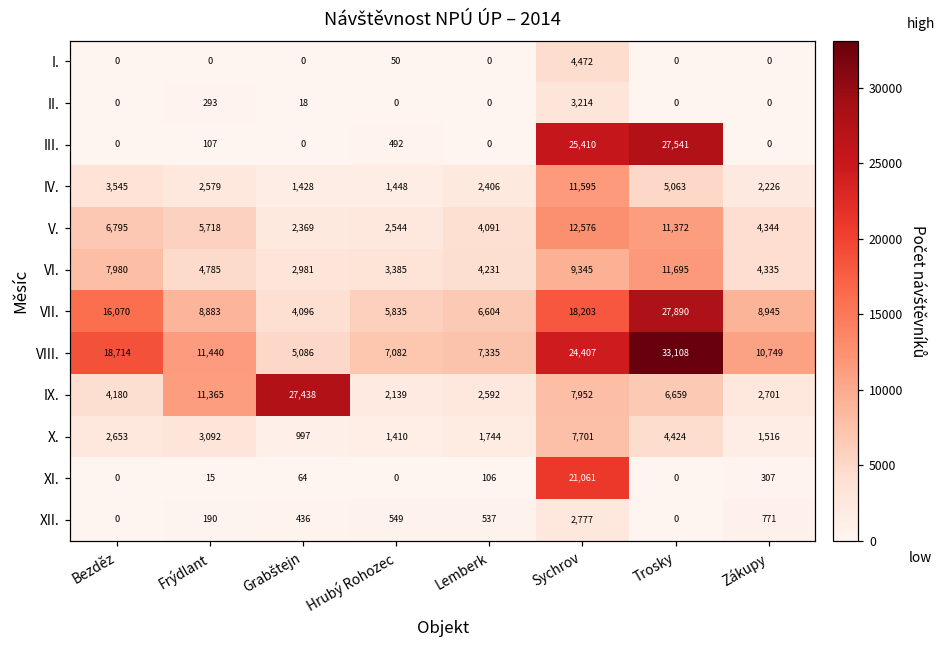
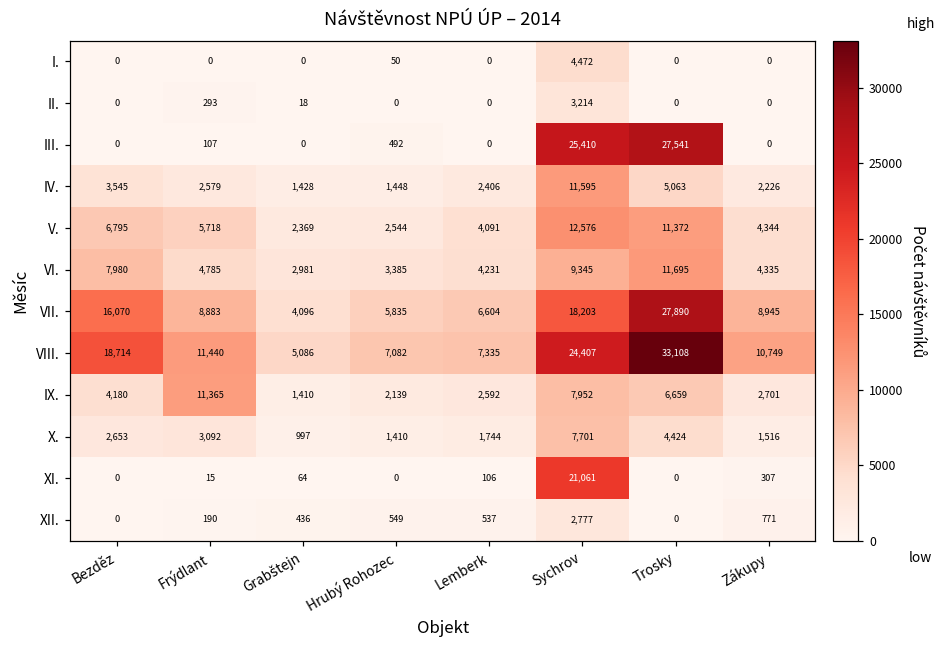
  {
    "I.": {
      "Bezděz": "0",
      "Frýdlant": "0",
      "Grabštejn": "0",
      "Hrubý Rohozec": "50",
      "Lemberk": "0",
      "Sychrov": "4,472",
      "Trosky": "0",
      "Zákupy": "0"
    },
    "II.": {
      "Bezděz": "0",
      "Frýdlant": "293",
      "Grabštejn": "18",
      "Hrubý Rohozec": "0",
      "Lemberk": "0",
      "Sychrov": "3,214",
      "Trosky": "0",
      "Zákupy": "0"
    },
    "III.": {
      "Bezděz": "0",
      "Frýdlant": "107",
      "Grabštejn": "0",
      "Hrubý Rohozec": "492",
      "Lemberk": "0",
      "Sychrov": "25,410",
      "Trosky": "27,541",
      "Zákupy": "0"
    },
    "IV.": {
      "Bezděz": "3,545",
      "Frýdlant": "2,579",
      "Grabštejn": "1,428",
      "Hrubý Rohozec": "1,448",
      "Lemberk": "2,406",
      "Sychrov": "11,595",
      "Trosky": "5,063",
      "Zákupy": "2,226"
    },
    "V.": {
      "Bezděz": "6,795",
      "Frýdlant": "5,718",
      "Grabštejn": "2,369",
      "Hrubý Rohozec": "2,544",
      "Lemberk": "4,091",
      "Sychrov": "12,576",
      "Trosky": "11,372",
      "Zákupy": "4,344"
    },
    "VI.": {
      "Bezděz": "7,980",
      "Frýdlant": "4,785",
      "Grabštejn": "2,981",
      "Hrubý Rohozec": "3,385",
      "Lemberk": "4,231",
      "Sychrov": "9,345",
      "Trosky": "11,695",
      "Zákupy": "4,335"
    },
    "VII.": {
      "Bezděz": "16,070",
      "Frýdlant": "8,883",
      "Grabštejn": "4,096",
      "Hrubý Rohozec": "5,835",
      "Lemberk": "6,604",
      "Sychrov": "18,203",
      "Trosky": "27,890",
      "Zákupy": "8,945"
    },
    "VIII.": {
      "Bezděz": "18,714",
      "Frýdlant": "11,440",
      "Grabštejn": "5,086",
      "Hrubý Rohozec": "7,082",
      "Lemberk": "7,335",
      "Sychrov": "24,407",
      "Trosky": "33,108",
      "Zákupy": "10,749"
    },
    "IX.": {
      "Bezděz": "4,180",
      "Frýdlant": "11,365",
-     "Grabštejn": "27,438",
+     "Grabštejn": "1,410",
      "Hrubý Rohozec": "2,139",
      "Lemberk": "2,592",
      "Sychrov": "7,952",
      "Trosky": "6,659",
      "Zákupy": "2,701"
    },
    "X.": {
      "Bezděz": "2,653",
      "Frýdlant": "3,092",
      "Grabštejn": "997",
      "Hrubý Rohozec": "1,410",
      "Lemberk": "1,744",
      "Sychrov": "7,701",
      "Trosky": "4,424",
      "Zákupy": "1,516"
    },
    "XI.": {
      "Bezděz": "0",
      "Frýdlant": "15",
      "Grabštejn": "64",
      "Hrubý Rohozec": "0",
      "Lemberk": "106",
      "Sychrov": "21,061",
      "Trosky": "0",
      "Zákupy": "307"
    },
    "XII.": {
      "Bezděz": "0",
      "Frýdlant": "190",
      "Grabštejn": "436",
      "Hrubý Rohozec": "549",
      "Lemberk": "537",
      "Sychrov": "2,777",
      "Trosky": "0",
      "Zákupy": "771"
    }
  }
